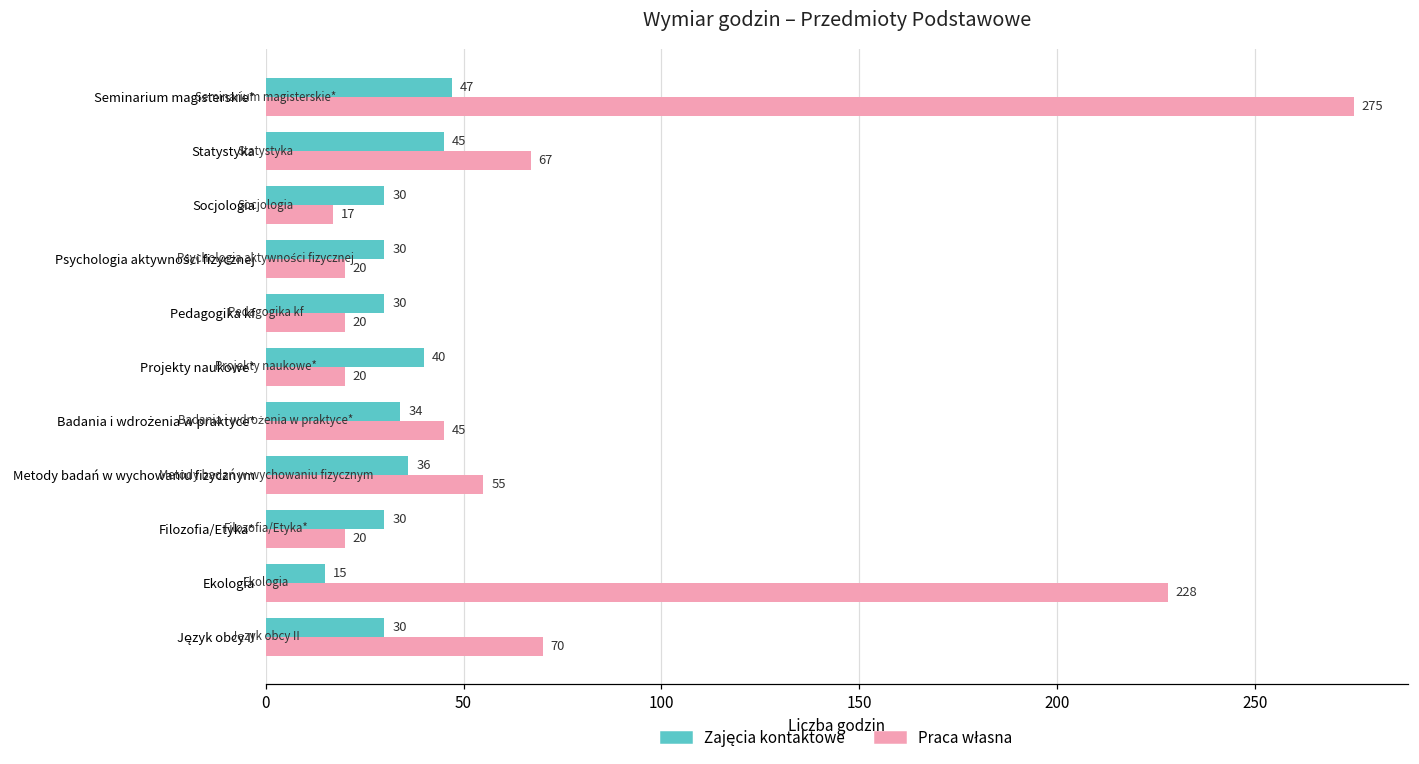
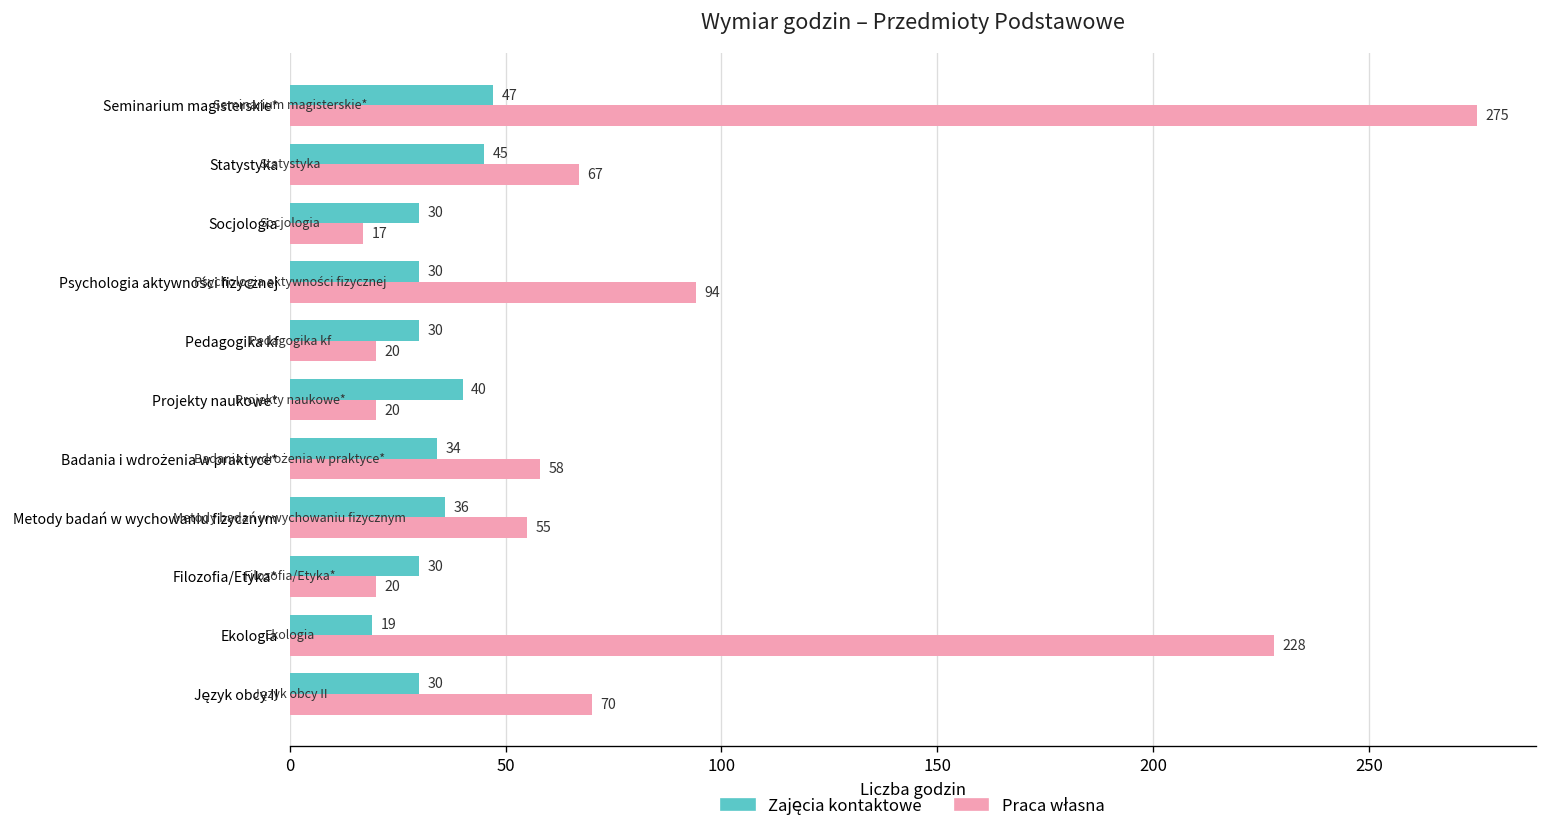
  {
    "Zajęcia kontaktowe": {
      "Seminarium magisterskie*": 47,
      "Statystyka": 45,
      "Socjologia": 30,
      "Psychologia aktywności fizycznej": 30,
      "Pedagogika kf": 30,
      "Projekty naukowe*": 40,
      "Badania i wdrożenia w praktyce*": 34,
      "Metody badań w wychowaniu fizycznym": 36,
      "Filozofia/Etyka*": 30,
-     "Ekologia": 15,
+     "Ekologia": 19,
      "Język obcy II": 30
    },
    "Praca własna": {
      "Seminarium magisterskie*": 275,
      "Statystyka": 67,
      "Socjologia": 17,
-     "Psychologia aktywności fizycznej": 20,
+     "Psychologia aktywności fizycznej": 94,
      "Pedagogika kf": 20,
      "Projekty naukowe*": 20,
-     "Badania i wdrożenia w praktyce*": 45,
+     "Badania i wdrożenia w praktyce*": 58,
      "Metody badań w wychowaniu fizycznym": 55,
      "Filozofia/Etyka*": 20,
      "Ekologia": 228,
      "Język obcy II": 70
    }
  }
